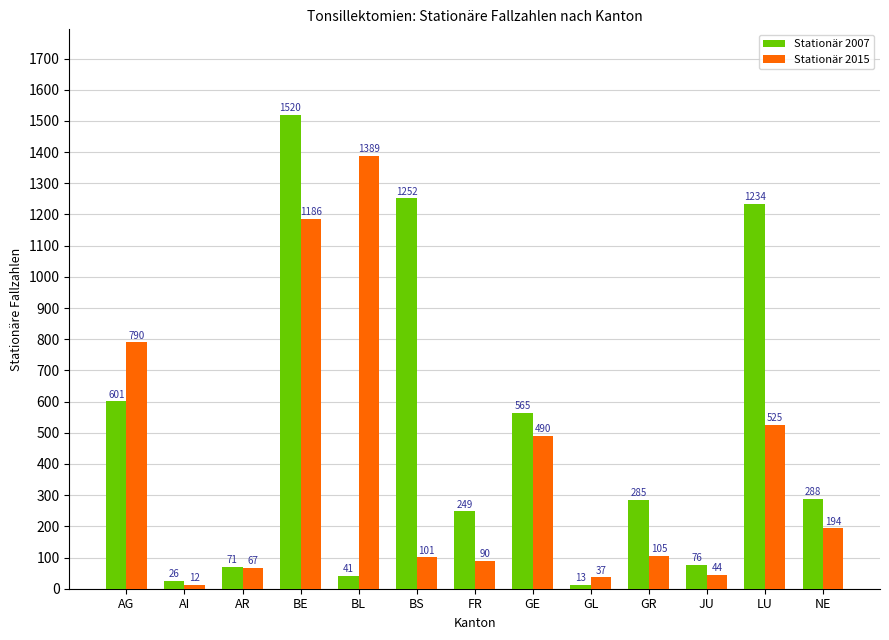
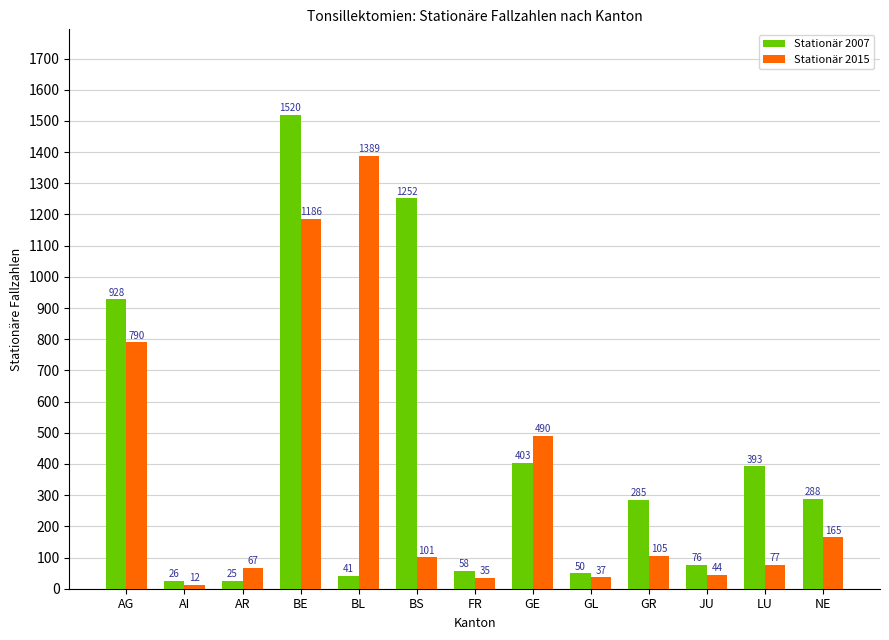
  {
    "Stationär 2007": {
-     "AG": 601,
+     "AG": 928,
      "AI": 26,
-     "AR": 71,
+     "AR": 25,
      "BE": 1520,
      "BL": 41,
      "BS": 1252,
-     "FR": 249,
-     "GE": 565,
-     "GL": 13,
+     "FR": 58,
+     "GE": 403,
+     "GL": 50,
      "GR": 285,
      "JU": 76,
-     "LU": 1234,
+     "LU": 393,
      "NE": 288
    },
    "Stationär 2015": {
      "AG": 790,
      "AI": 12,
      "AR": 67,
      "BE": 1186,
      "BL": 1389,
      "BS": 101,
-     "FR": 90,
+     "FR": 35,
      "GE": 490,
      "GL": 37,
      "GR": 105,
      "JU": 44,
-     "LU": 525,
-     "NE": 194
+     "LU": 77,
+     "NE": 165
    }
  }
